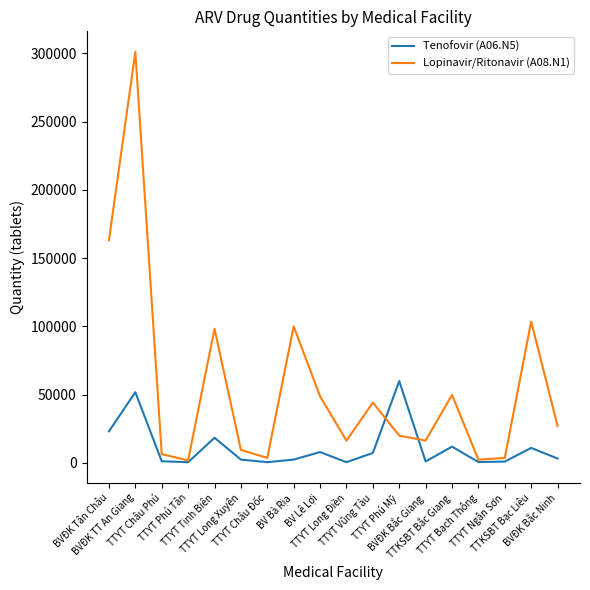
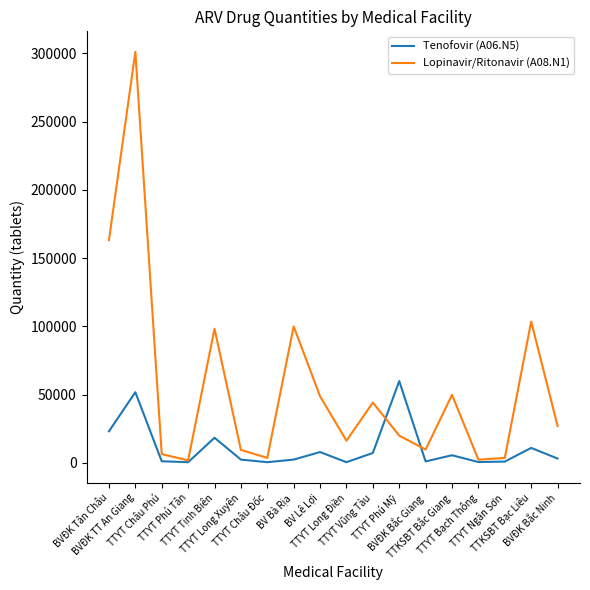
  {
    "Tenofovir (A06.N5)": {
      "BVĐK Tân Châu": 23000,
      "BVĐK TT An Giang": 52000,
      "TTYT Châu Phú": 1000,
      "TTYT Tịnh Biên": 18000,
      "TTYT Long Xuyên": 2000,
      "TTYT Châu Đốc": 0,
      "BV Bà Rịa": 2000,
      "BV Lê Lợi": 8000,
      "TTYT Long Điền": 0,
      "TTYT Vũng Tàu": 7000,
      "TTYT Phú Mỹ": 60000,
      "BVĐK Bắc Giang": 1000,
-     "TTKSBT Bắc Giang": 12000,
+     "TTKSBT Bắc Giang": 6000,
      "TTYT Ngân Sơn": 1000,
      "TTKSBT Bạc Liêu": 11000,
      "BVĐK Bắc Ninh": 3000
    },
    "Lopinavir/Ritonavir (A08.N1)": {
      "BVĐK Tân Châu": 163000,
      "BVĐK TT An Giang": 301000,
      "TTYT Châu Phú": 6000,
      "TTYT Tịnh Biên": 98000,
      "TTYT Long Xuyên": 9000,
      "TTYT Châu Đốc": 4000,
      "BV Bà Rịa": 100000,
      "BV Lê Lợi": 49000,
      "TTYT Long Điền": 16000,
      "TTYT Vũng Tàu": 44000,
      "TTYT Phú Mỹ": 20000,
-     "BVĐK Bắc Giang": 16000,
+     "BVĐK Bắc Giang": 10000,
      "TTKSBT Bắc Giang": 50000,
      "TTYT Ngân Sơn": 4000,
      "TTKSBT Bạc Liêu": 104000,
      "BVĐK Bắc Ninh": 27000
    }
  }
